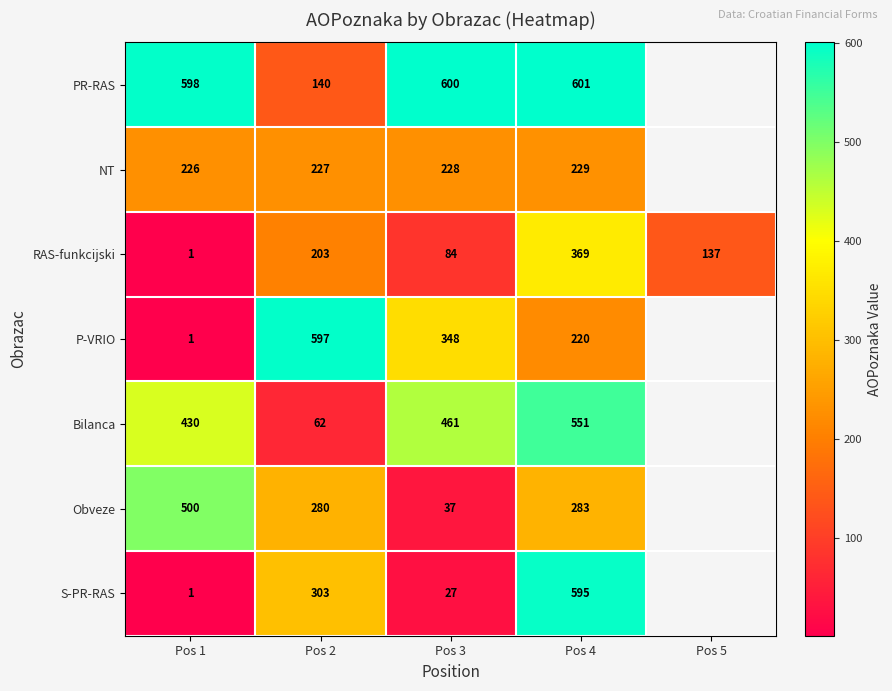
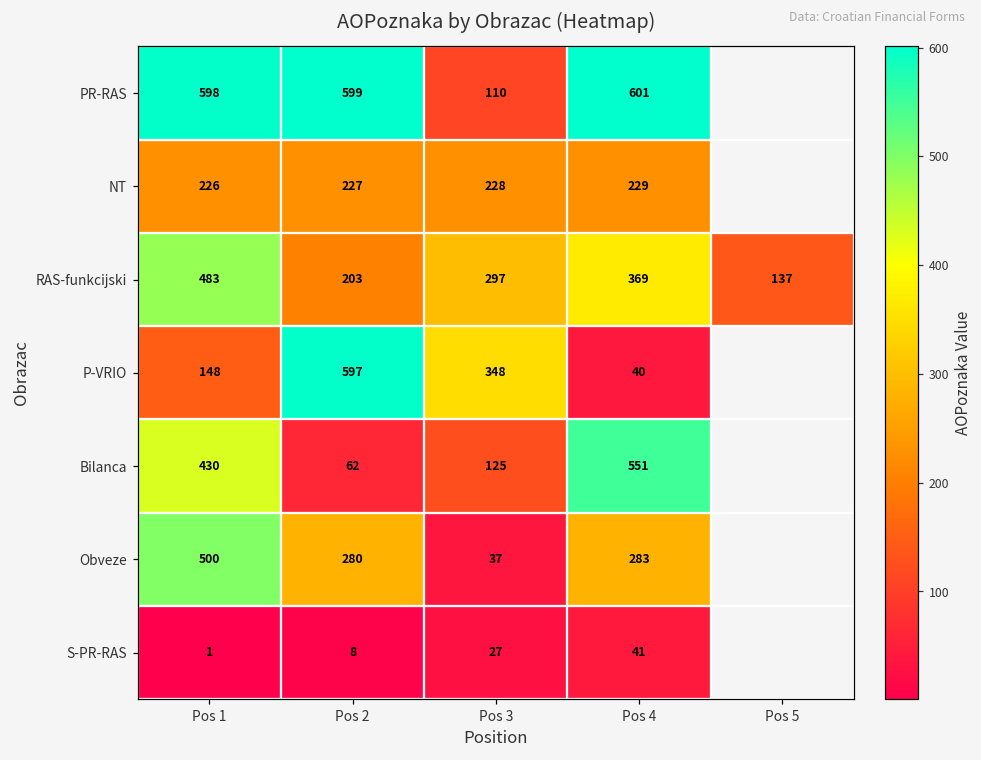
  {
    "PR-RAS": {
      "Pos 1": 598,
-     "Pos 2": 140,
-     "Pos 3": 600,
+     "Pos 2": 599,
+     "Pos 3": 110,
      "Pos 4": 601
    },
    "NT": {
      "Pos 1": 226,
      "Pos 2": 227,
      "Pos 3": 228,
      "Pos 4": 229
    },
    "RAS-funkcijski": {
-     "Pos 1": 1,
+     "Pos 1": 483,
      "Pos 2": 203,
-     "Pos 3": 84,
+     "Pos 3": 297,
      "Pos 4": 369,
      "Pos 5": 137
    },
    "P-VRIO": {
-     "Pos 1": 1,
+     "Pos 1": 148,
      "Pos 2": 597,
      "Pos 3": 348,
-     "Pos 4": 220
+     "Pos 4": 40
    },
    "Bilanca": {
      "Pos 1": 430,
      "Pos 2": 62,
-     "Pos 3": 461,
+     "Pos 3": 125,
      "Pos 4": 551
    },
    "Obveze": {
      "Pos 1": 500,
      "Pos 2": 280,
      "Pos 3": 37,
      "Pos 4": 283
    },
    "S-PR-RAS": {
      "Pos 1": 1,
-     "Pos 2": 303,
+     "Pos 2": 8,
      "Pos 3": 27,
-     "Pos 4": 595
+     "Pos 4": 41
    }
  }
